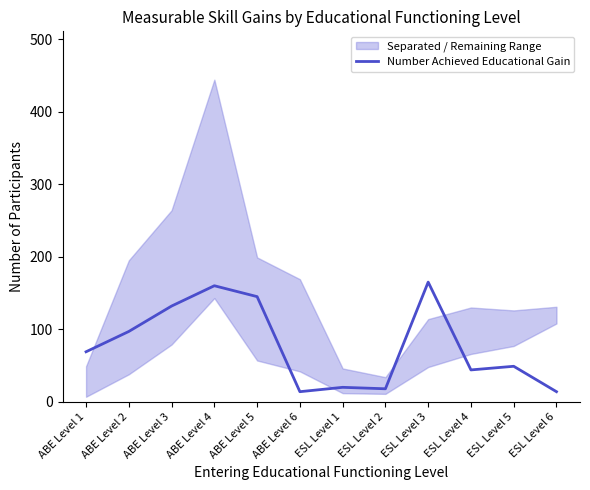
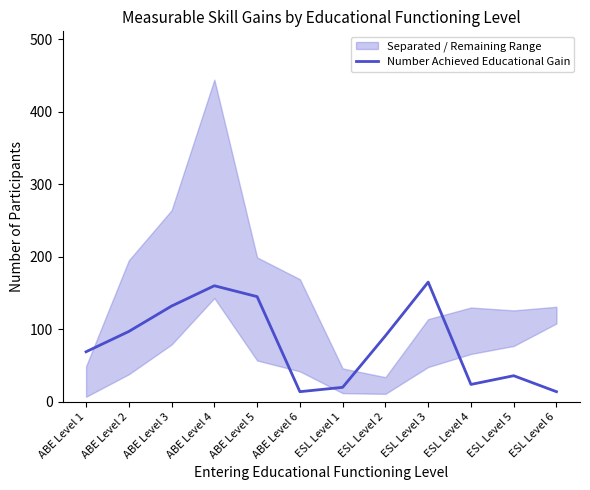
  {
    "Number Achieved Educational Gain": {
      "ABE Level 1": 70,
      "ABE Level 2": 100,
      "ABE Level 3": 130,
      "ABE Level 4": 160,
      "ABE Level 5": 150,
      "ABE Level 6": 10,
      "ESL Level 1": 20,
-     "ESL Level 2": 20,
+     "ESL Level 2": 90,
      "ESL Level 3": 170,
-     "ESL Level 4": 40,
-     "ESL Level 5": 50,
+     "ESL Level 4": 20,
+     "ESL Level 5": 40,
      "ESL Level 6": 10
    }
  }
